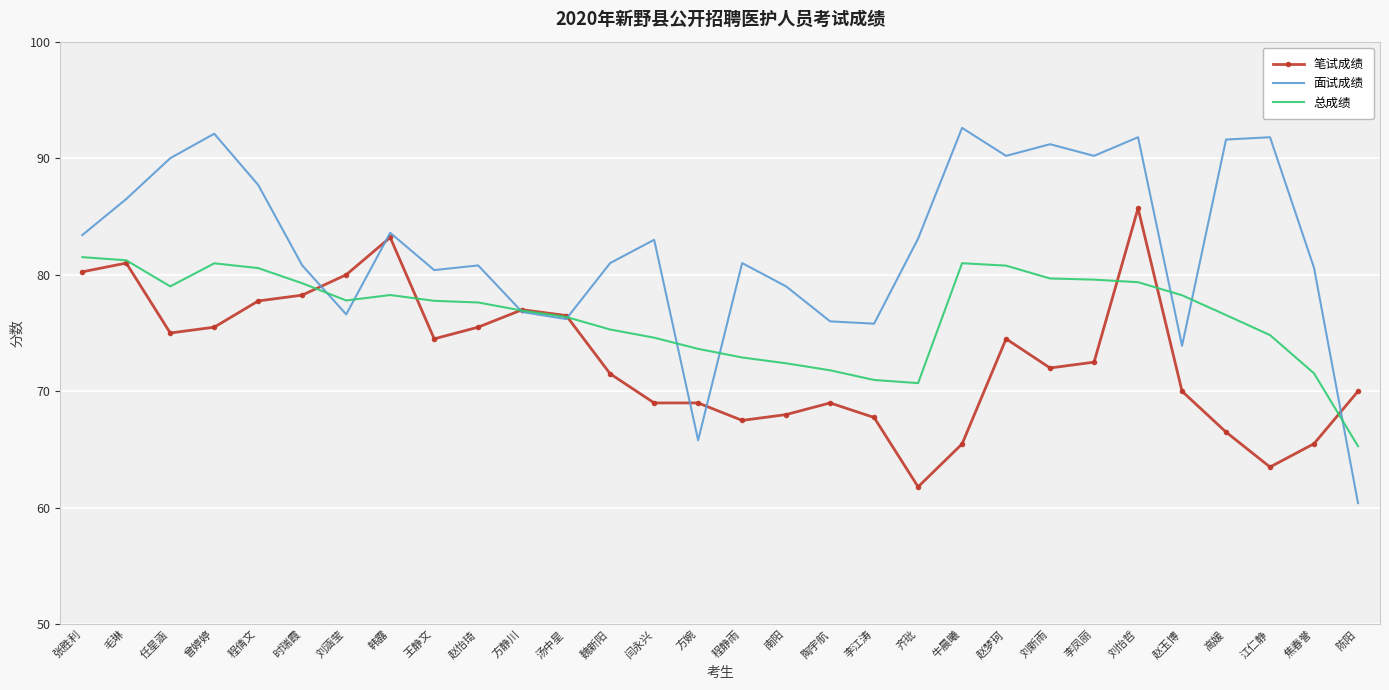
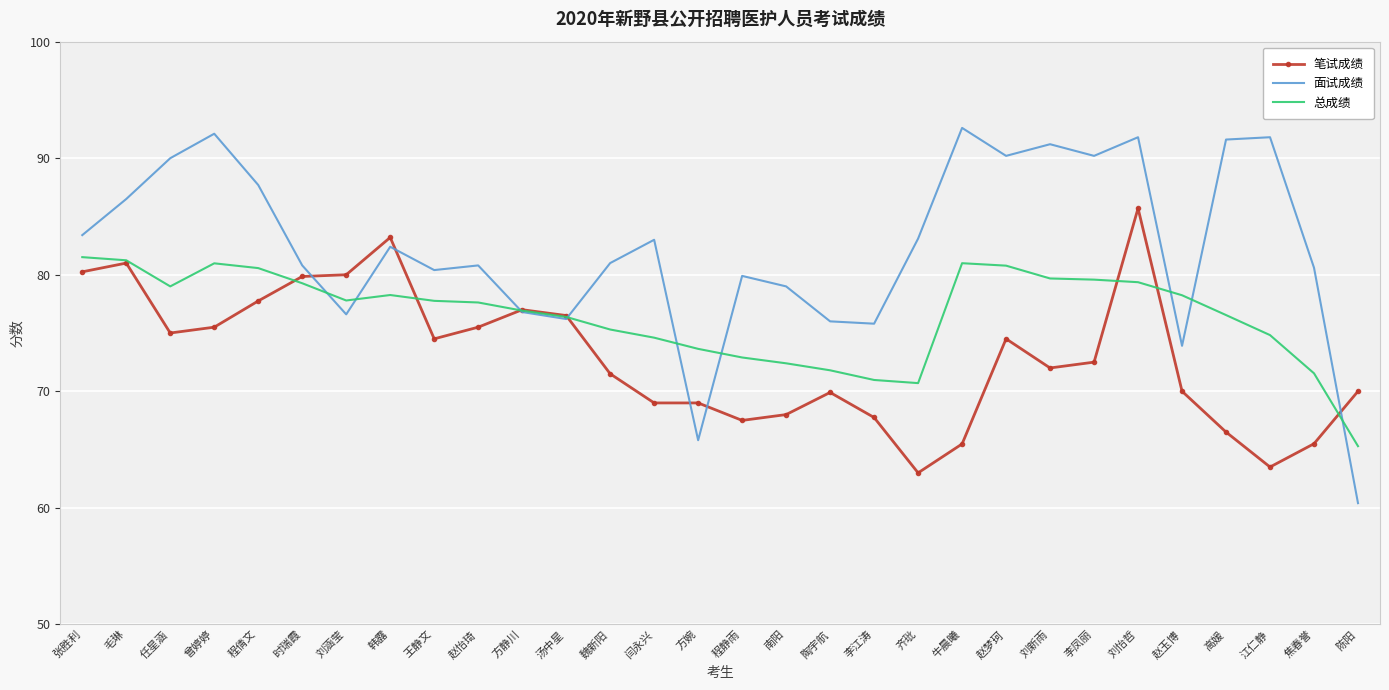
  {
    "笔试成绩": {
      "张胜利": 80.3,
      "毛琳": 81.0,
      "任星涵": 75.0,
      "曾婷婷": 75.5,
      "程倩文": 77.8,
-     "时瑞霞": 78.3,
+     "时瑞霞": 79.9,
      "刘涵莹": 80.0,
      "韩露": 83.2,
      "王静文": 74.5,
      "赵怡琦": 75.5,
      "魏新阳": 71.5,
      "闫永兴": 69.0,
      "方婉": 69.0,
      "程静雨": 67.5,
      "南阳": 68.0,
-     "陶宇航": 69.0,
+     "陶宇航": 69.9,
      "李江涛": 67.8,
-     "齐玭": 61.8,
+     "齐玭": 63.0,
      "牛晨曦": 65.5,
      "赵梦珂": 74.5,
      "刘新雨": 72.0,
      "李凤丽": 72.5,
      "刘怡哲": 85.7,
      "赵玉博": 70.0,
      "高媛": 66.5,
      "江仁静": 63.5,
      "焦春誉": 65.5,
      "陈阳": 70.0
    },
    "面试成绩": {
      "张胜利": 83.4,
      "毛琳": 86.5,
      "任星涵": 90.0,
      "曾婷婷": 92.1,
      "程倩文": 87.7,
      "时瑞霞": 80.8,
      "刘涵莹": 76.6,
-     "韩露": 83.6,
+     "韩露": 82.4,
      "王静文": 80.4,
      "赵怡琦": 80.8,
      "魏新阳": 81.0,
      "闫永兴": 83.0,
      "方婉": 65.8,
-     "程静雨": 81.0,
+     "程静雨": 79.9,
      "南阳": 79.0,
      "陶宇航": 76.0,
      "李江涛": 75.8,
      "齐玭": 83.1,
      "牛晨曦": 92.6,
      "赵梦珂": 90.2,
      "刘新雨": 91.2,
      "李凤丽": 90.2,
      "刘怡哲": 91.8,
      "赵玉博": 73.9,
      "高媛": 91.6,
      "江仁静": 91.8,
      "焦春誉": 80.6,
      "陈阳": 60.4
    },
    "总成绩": {
      "张胜利": 81.5,
      "毛琳": 81.2,
      "任星涵": 79.0,
      "曾婷婷": 81.0,
      "程倩文": 80.6,
      "时瑞霞": 79.3,
      "刘涵莹": 77.8,
      "韩露": 78.3,
      "王静文": 77.8,
      "赵怡琦": 77.6,
      "魏新阳": 75.3,
      "闫永兴": 74.6,
      "方婉": 73.6,
      "程静雨": 72.9,
      "南阳": 72.4,
      "陶宇航": 71.8,
      "李江涛": 71.0,
      "齐玭": 70.7,
      "牛晨曦": 81.0,
      "赵梦珂": 80.8,
      "刘新雨": 79.7,
      "李凤丽": 79.6,
      "刘怡哲": 79.4,
      "赵玉博": 78.2,
      "高媛": 76.5,
      "江仁静": 74.8,
      "焦春誉": 71.5,
      "陈阳": 65.3
    }
  }
